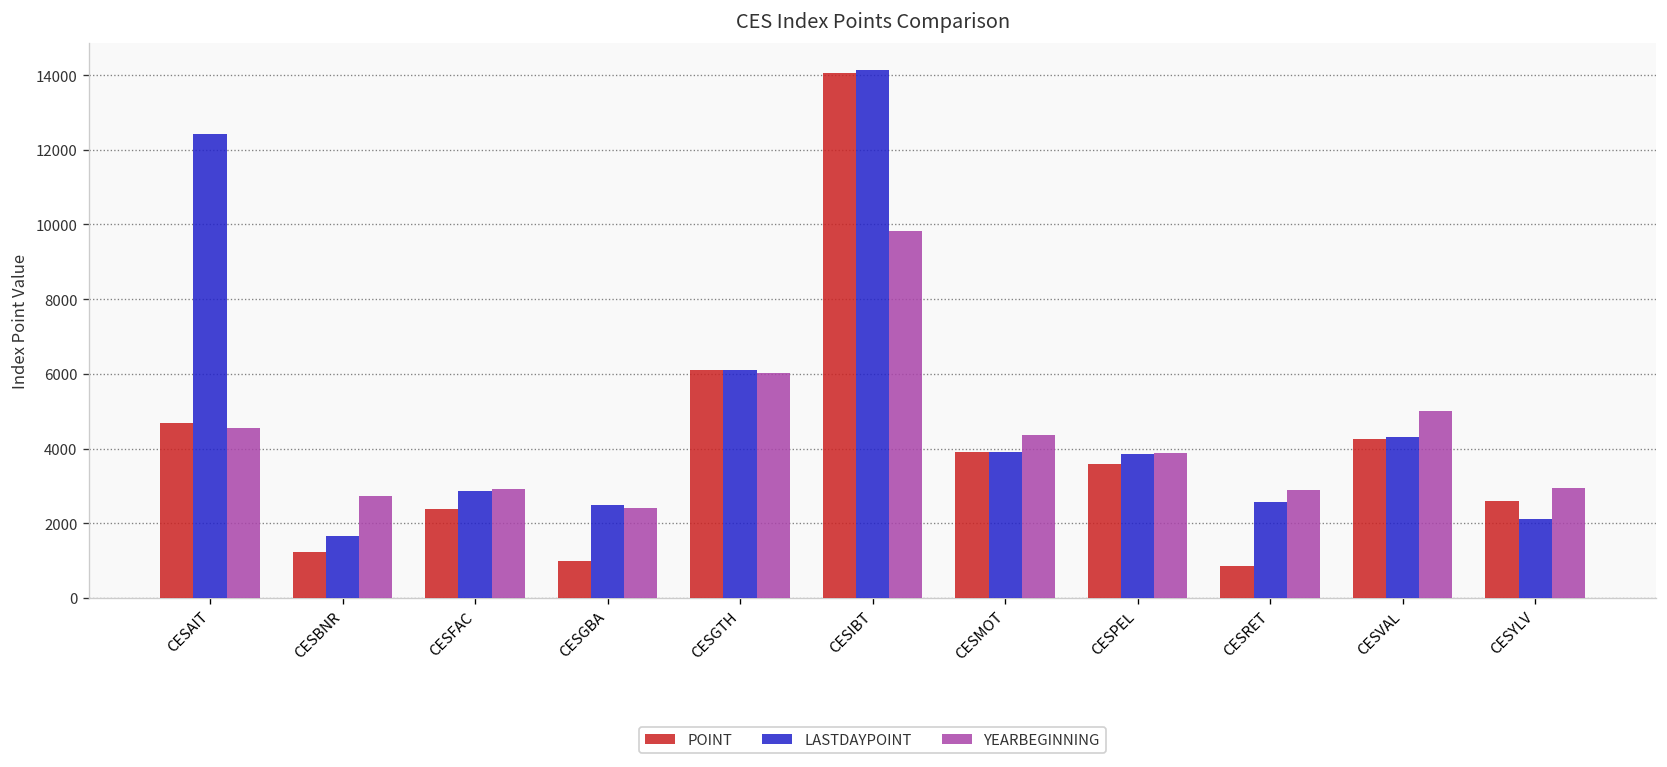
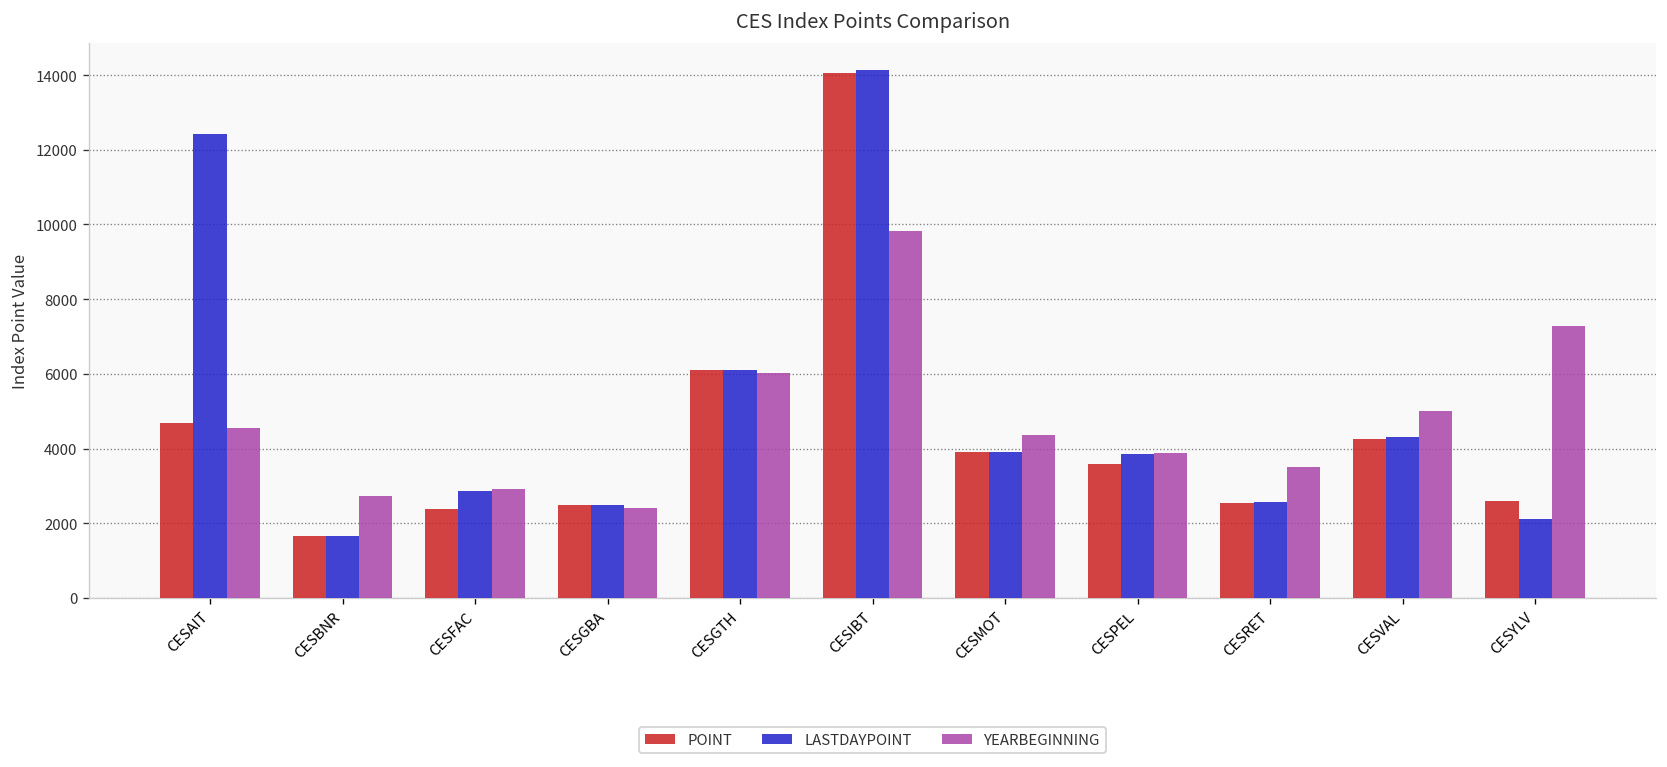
  {
    "POINT": {
      "CESAIT": 4700,
-     "CESBNR": 1200,
+     "CESBNR": 1700,
      "CESFAC": 2400,
-     "CESGBA": 1000,
+     "CESGBA": 2500,
      "CESGTH": 6100,
      "CESIBT": 14000,
      "CESMOT": 3900,
      "CESPEL": 3600,
-     "CESRET": 900,
+     "CESRET": 2600,
      "CESVAL": 4300,
      "CESYLV": 2600
    },
    "LASTDAYPOINT": {
      "CESAIT": 12400,
      "CESBNR": 1700,
      "CESFAC": 2900,
      "CESGBA": 2500,
      "CESGTH": 6100,
      "CESIBT": 14100,
      "CESMOT": 3900,
      "CESPEL": 3900,
      "CESRET": 2600,
      "CESVAL": 4300,
      "CESYLV": 2100
    },
    "YEARBEGINNING": {
      "CESAIT": 4600,
      "CESBNR": 2700,
      "CESFAC": 2900,
      "CESGBA": 2400,
      "CESGTH": 6000,
      "CESIBT": 9800,
      "CESMOT": 4400,
      "CESPEL": 3900,
-     "CESRET": 2900,
+     "CESRET": 3500,
      "CESVAL": 5000,
-     "CESYLV": 3000
+     "CESYLV": 7300
    }
  }
